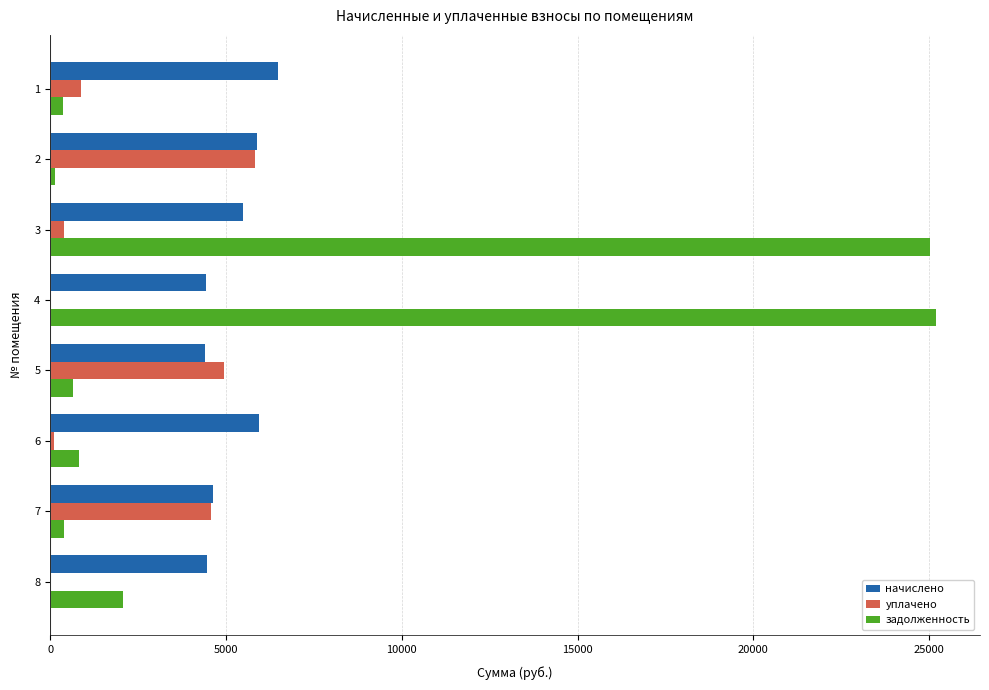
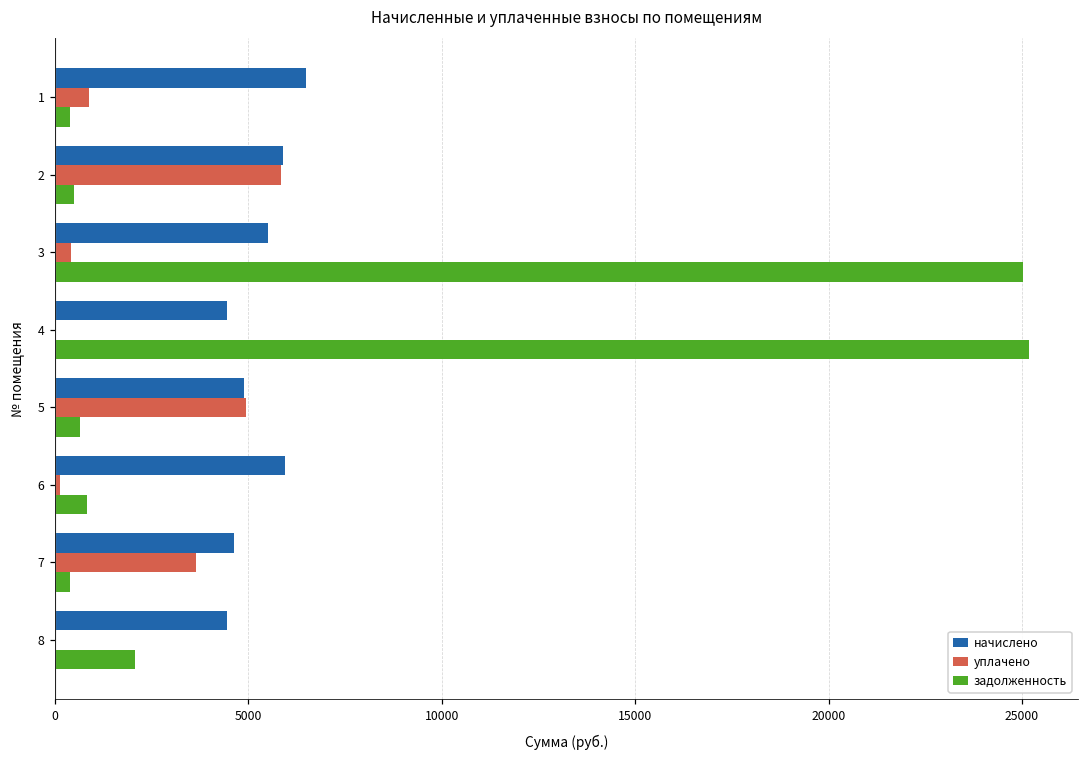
  {
    "начислено": {
      "1": 6500,
      "2": 5900,
      "3": 5500,
      "4": 4400,
-     "5": 4400,
+     "5": 4900,
      "6": 5900,
      "7": 4600,
      "8": 4500
    },
    "уплачено": {
      "1": 900,
      "2": 5800,
      "3": 400,
      "4": 0,
      "5": 4900,
      "6": 100,
-     "7": 4600,
+     "7": 3700,
      "8": 0
    },
    "задолженность": {
      "1": 400,
-     "2": 100,
+     "2": 500,
      "3": 25000,
      "4": 25200,
      "5": 700,
      "6": 800,
      "7": 400,
      "8": 2100
    }
  }
